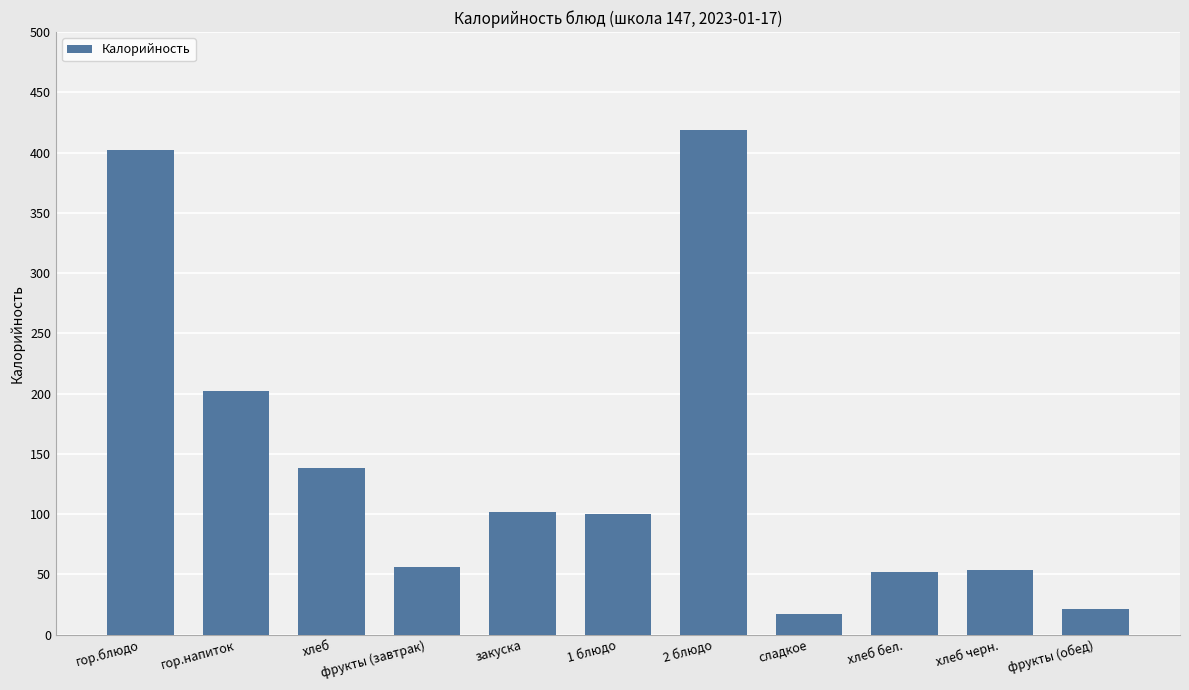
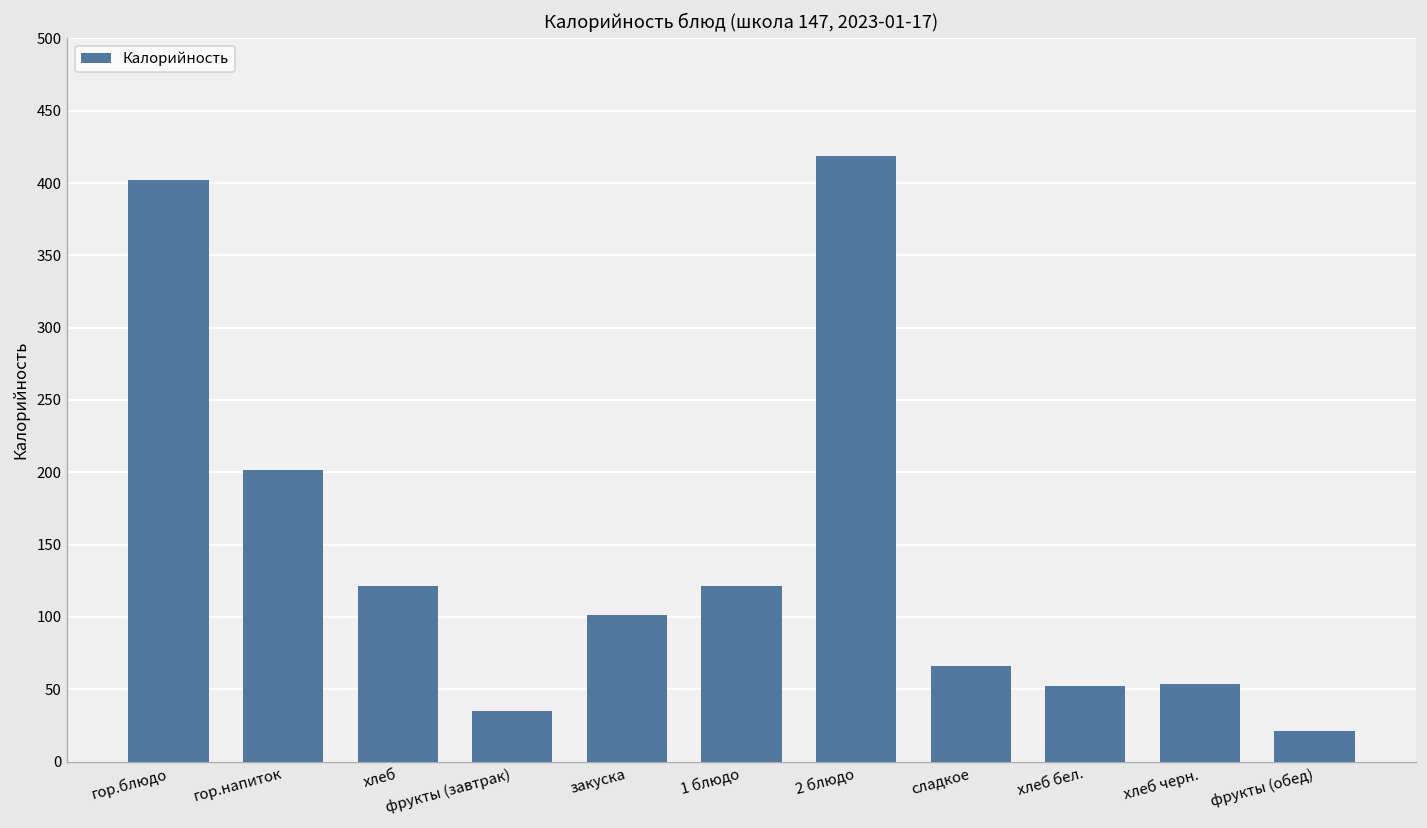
  {
    "гор.блюдо": 402,
    "гор.напиток": 202,
-   "хлеб": 138,
-   "фрукты (завтрак)": 56,
+   "хлеб": 121,
+   "фрукты (завтрак)": 35,
    "закуска": 101,
-   "1 блюдо": 100,
+   "1 блюдо": 122,
    "2 блюдо": 419,
-   "сладкое": 17,
+   "сладкое": 66,
    "хлеб бел.": 52,
    "хлеб черн.": 54,
    "фрукты (обед)": 21
  }
